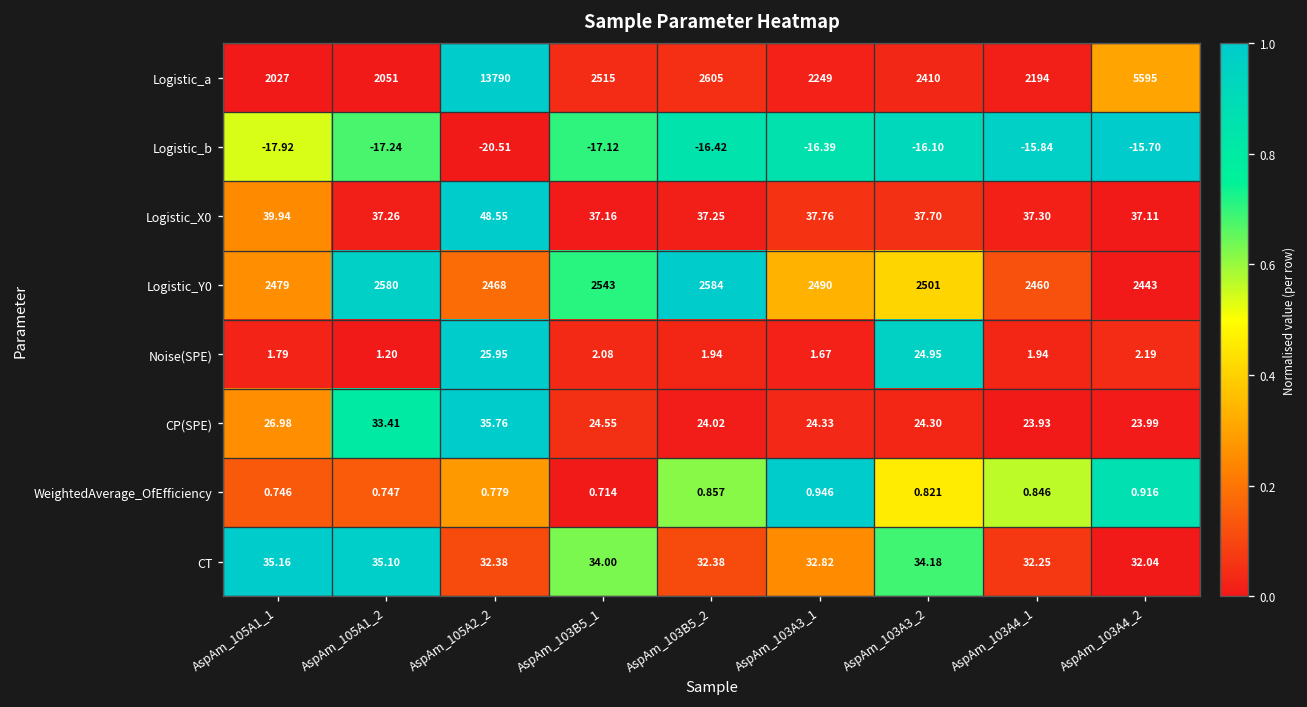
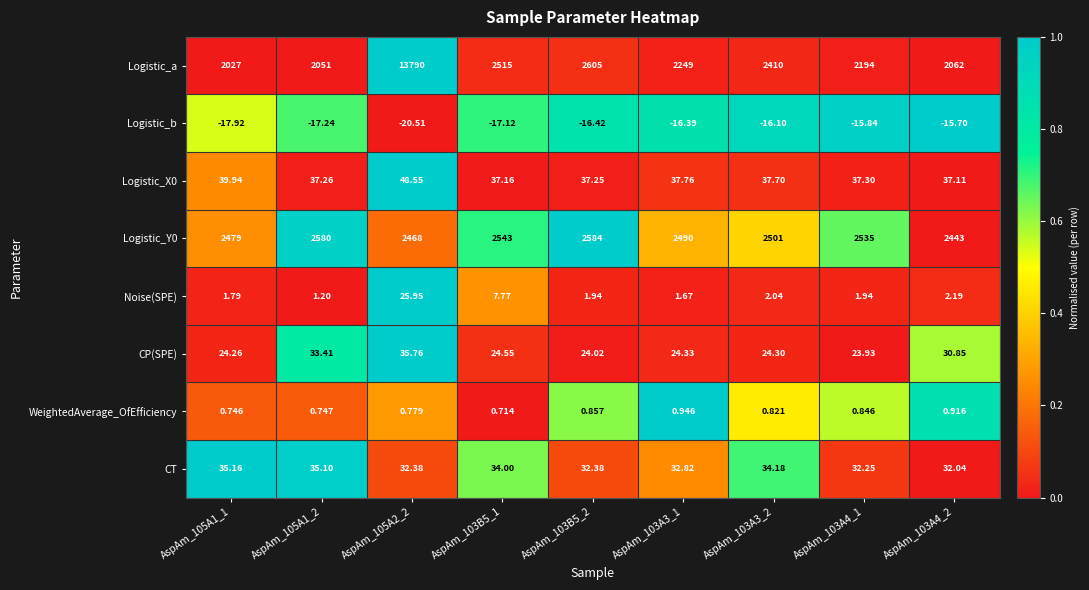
  {
    "Logistic_a": {
      "AspAm_105A1_1": 2027,
      "AspAm_105A1_2": 2051,
      "AspAm_105A2_2": 13790,
      "AspAm_103B5_1": 2515,
      "AspAm_103B5_2": 2605,
      "AspAm_103A3_1": 2249,
      "AspAm_103A3_2": 2410,
      "AspAm_103A4_1": 2194,
-     "AspAm_103A4_2": 5595
+     "AspAm_103A4_2": 2062
    },
    "Logistic_b": {
      "AspAm_105A1_1": -17.92,
      "AspAm_105A1_2": -17.24,
      "AspAm_105A2_2": -20.51,
      "AspAm_103B5_1": -17.12,
      "AspAm_103B5_2": -16.42,
      "AspAm_103A3_1": -16.39,
      "AspAm_103A3_2": -16.10,
      "AspAm_103A4_1": -15.84,
      "AspAm_103A4_2": -15.70
    },
    "Logistic_X0": {
      "AspAm_105A1_1": 39.94,
      "AspAm_105A1_2": 37.26,
      "AspAm_105A2_2": 48.55,
      "AspAm_103B5_1": 37.16,
      "AspAm_103B5_2": 37.25,
      "AspAm_103A3_1": 37.76,
      "AspAm_103A3_2": 37.70,
      "AspAm_103A4_1": 37.30,
      "AspAm_103A4_2": 37.11
    },
    "Logistic_Y0": {
      "AspAm_105A1_1": 2479,
      "AspAm_105A1_2": 2580,
      "AspAm_105A2_2": 2468,
      "AspAm_103B5_1": 2543,
      "AspAm_103B5_2": 2584,
      "AspAm_103A3_1": 2490,
      "AspAm_103A3_2": 2501,
-     "AspAm_103A4_1": 2460,
+     "AspAm_103A4_1": 2535,
      "AspAm_103A4_2": 2443
    },
    "Noise(SPE)": {
      "AspAm_105A1_1": 1.79,
      "AspAm_105A1_2": 1.20,
      "AspAm_105A2_2": 25.95,
-     "AspAm_103B5_1": 2.08,
+     "AspAm_103B5_1": 7.77,
      "AspAm_103B5_2": 1.94,
      "AspAm_103A3_1": 1.67,
-     "AspAm_103A3_2": 24.95,
+     "AspAm_103A3_2": 2.04,
      "AspAm_103A4_1": 1.94,
      "AspAm_103A4_2": 2.19
    },
    "CP(SPE)": {
-     "AspAm_105A1_1": 26.98,
+     "AspAm_105A1_1": 24.26,
      "AspAm_105A1_2": 33.41,
      "AspAm_105A2_2": 35.76,
      "AspAm_103B5_1": 24.55,
      "AspAm_103B5_2": 24.02,
      "AspAm_103A3_1": 24.33,
      "AspAm_103A3_2": 24.30,
      "AspAm_103A4_1": 23.93,
-     "AspAm_103A4_2": 23.99
+     "AspAm_103A4_2": 30.85
    },
    "WeightedAverage_OfEfficiency": {
      "AspAm_105A1_1": 0.746,
      "AspAm_105A1_2": 0.747,
      "AspAm_105A2_2": 0.779,
      "AspAm_103B5_1": 0.714,
      "AspAm_103B5_2": 0.857,
      "AspAm_103A3_1": 0.946,
      "AspAm_103A3_2": 0.821,
      "AspAm_103A4_1": 0.846,
      "AspAm_103A4_2": 0.916
    },
    "CT": {
      "AspAm_105A1_1": 35.16,
      "AspAm_105A1_2": 35.10,
      "AspAm_105A2_2": 32.38,
      "AspAm_103B5_1": 34.00,
      "AspAm_103B5_2": 32.38,
      "AspAm_103A3_1": 32.82,
      "AspAm_103A3_2": 34.18,
      "AspAm_103A4_1": 32.25,
      "AspAm_103A4_2": 32.04
    }
  }
